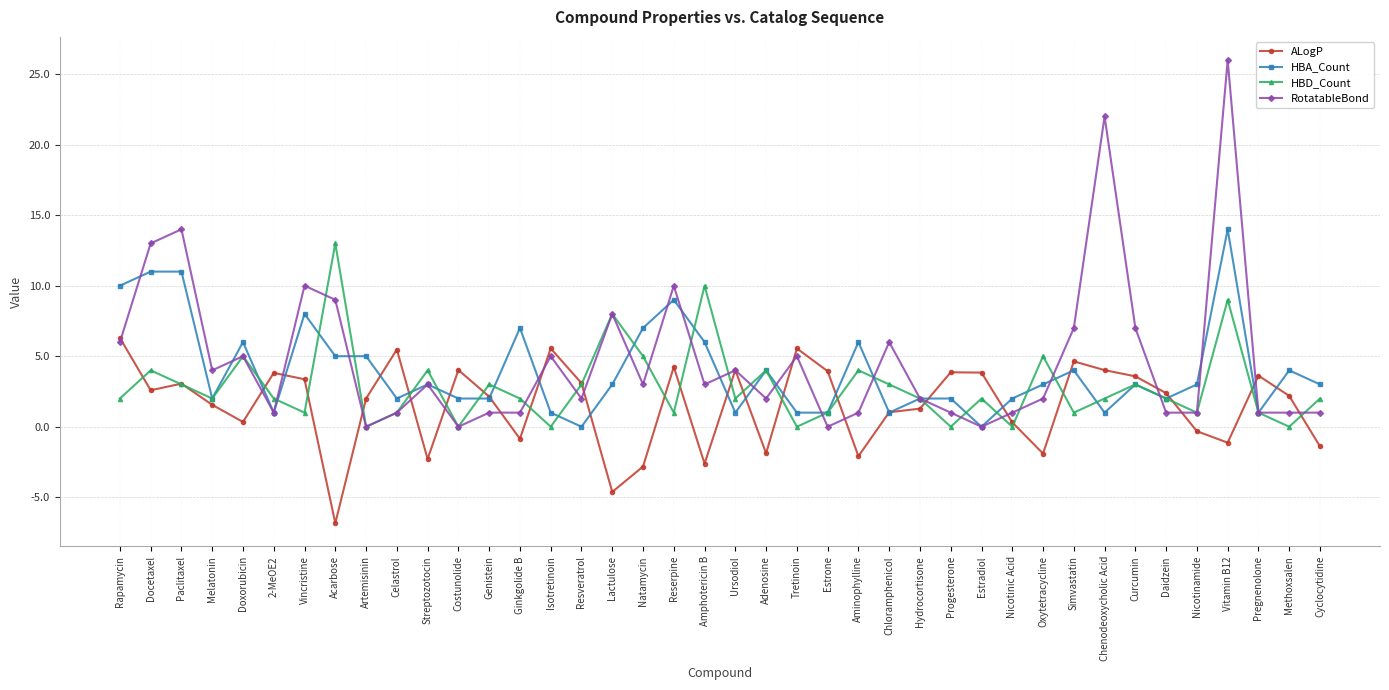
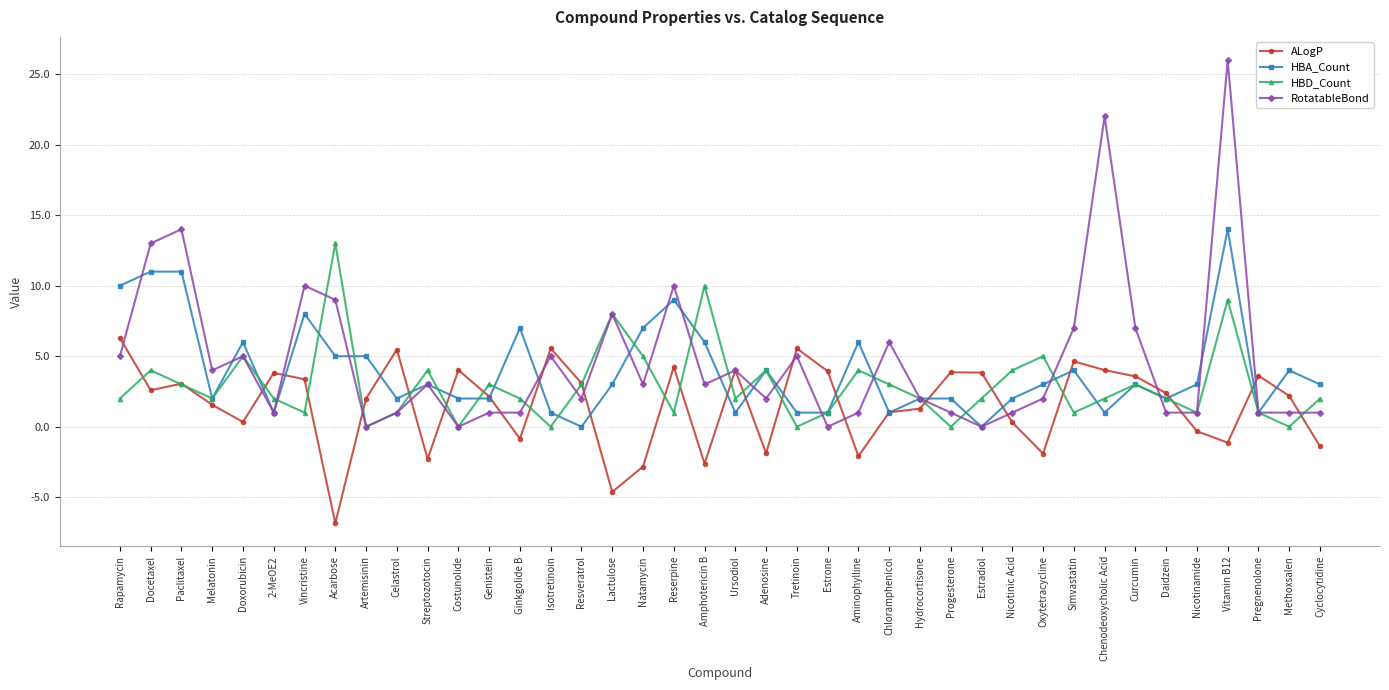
  {
    "ALogP": {
      "Rapamycin": 6.3,
      "Docetaxel": 2.6,
      "Melatonin": 1.6,
      "Doxorubicin": 0.3,
      "2-MeOE2": 3.8,
      "Vincristine": 3.4,
      "Acarbose": -7,
      "Artemisinin": 2,
      "Celastrol": 5.5,
      "Streptozotocin": -2.3,
      "Costunolide": 4,
      "Ginkgolide B": -1,
      "Isotretinoin": 5.6,
      "Lactulose": -4.6,
      "Natamycin": -3,
      "Reserpine": 4.2,
      "Amphotericin B": -2.6,
      "Adenosine": -2,
      "Tretinoin": 5.6,
      "Estrone": 4,
      "Aminophylline": -2,
      "Hydrocortisone": 1.3,
      "Progesterone": 4,
      "Estradiol": 4,
      "Nicotinic Acid": 0.3,
      "Oxytetracycline": -2,
      "Simvastatin": 4.6,
      "Chenodeoxycholic Acid": 4,
      "Curcumin": 3.6,
      "Daidzein": 2.4,
      "Nicotinamide": -0.3,
      "Vitamin B12": -1,
      "Pregnenolone": 3.6,
      "Methoxsalen": 2.2,
      "Cyclocytidine": -1.4
    },
    "HBA_Count": {
      "Rapamycin": 10,
      "Docetaxel": 11,
      "Paclitaxel": 11,
      "Doxorubicin": 6,
      "Vincristine": 8,
      "Acarbose": 5,
      "Artemisinin": 5,
      "Celastrol": 2,
      "Costunolide": 2,
      "Ginkgolide B": 7,
      "Isotretinoin": 1,
      "Resveratrol": 0,
      "Lactulose": 3,
      "Natamycin": 7,
      "Reserpine": 9,
      "Amphotericin B": 6,
      "Ursodiol": 1,
      "Tretinoin": 1,
      "Aminophylline": 6,
      "Progesterone": 2,
      "Nicotinic Acid": 2,
      "Oxytetracycline": 3,
      "Simvastatin": 4,
      "Chenodeoxycholic Acid": 1,
      "Nicotinamide": 3,
      "Vitamin B12": 14,
      "Methoxsalen": 4,
      "Cyclocytidine": 3
    },
    "HBD_Count": {
      "Rapamycin": 2,
      "Docetaxel": 4,
      "2-MeOE2": 2,
      "Vincristine": 1,
      "Acarbose": 13,
      "Streptozotocin": 4,
      "Genistein": 3,
      "Ginkgolide B": 2,
      "Isotretinoin": 0,
      "Natamycin": 5,
      "Reserpine": 1,
      "Amphotericin B": 10,
      "Ursodiol": 2,
      "Tretinoin": 0,
      "Aminophylline": 4,
      "Chloramphenicol": 3,
      "Progesterone": 0,
      "Estradiol": 2,
-     "Nicotinic Acid": 0,
+     "Nicotinic Acid": 4,
      "Oxytetracycline": 5,
      "Simvastatin": 1,
      "Chenodeoxycholic Acid": 2,
      "Vitamin B12": 9,
      "Methoxsalen": 0,
      "Cyclocytidine": 2
    },
    "RotatableBond": {
-     "Rapamycin": 6,
+     "Rapamycin": 5,
      "Docetaxel": 13,
      "Paclitaxel": 14,
      "Melatonin": 4,
      "Vincristine": 10,
      "Acarbose": 9,
      "Genistein": 1,
      "Ginkgolide B": 1,
      "Isotretinoin": 5,
      "Resveratrol": 2,
      "Natamycin": 3,
      "Reserpine": 10,
      "Amphotericin B": 3,
      "Adenosine": 2,
      "Tretinoin": 5,
      "Estrone": 0,
      "Aminophylline": 1,
      "Chloramphenicol": 6,
      "Progesterone": 1,
      "Nicotinic Acid": 1,
      "Oxytetracycline": 2,
      "Simvastatin": 7,
      "Chenodeoxycholic Acid": 22,
      "Curcumin": 7,
      "Daidzein": 1,
      "Vitamin B12": 26,
      "Methoxsalen": 1,
      "Cyclocytidine": 1
    }
  }
